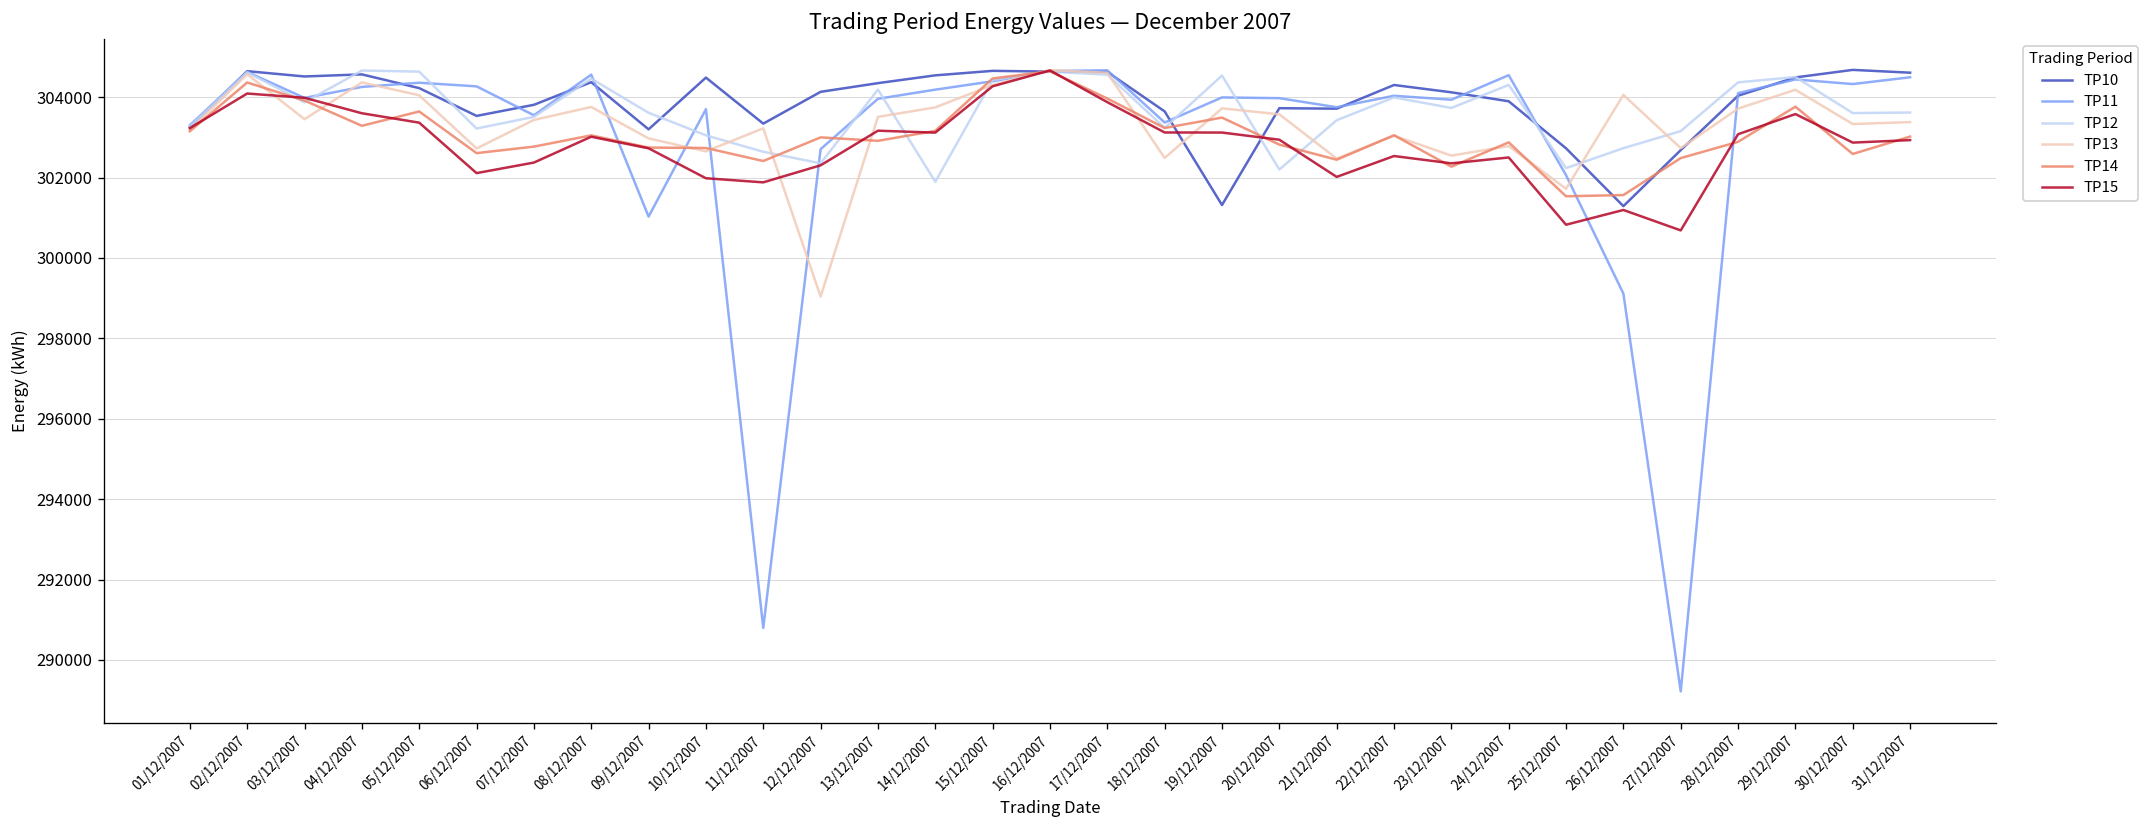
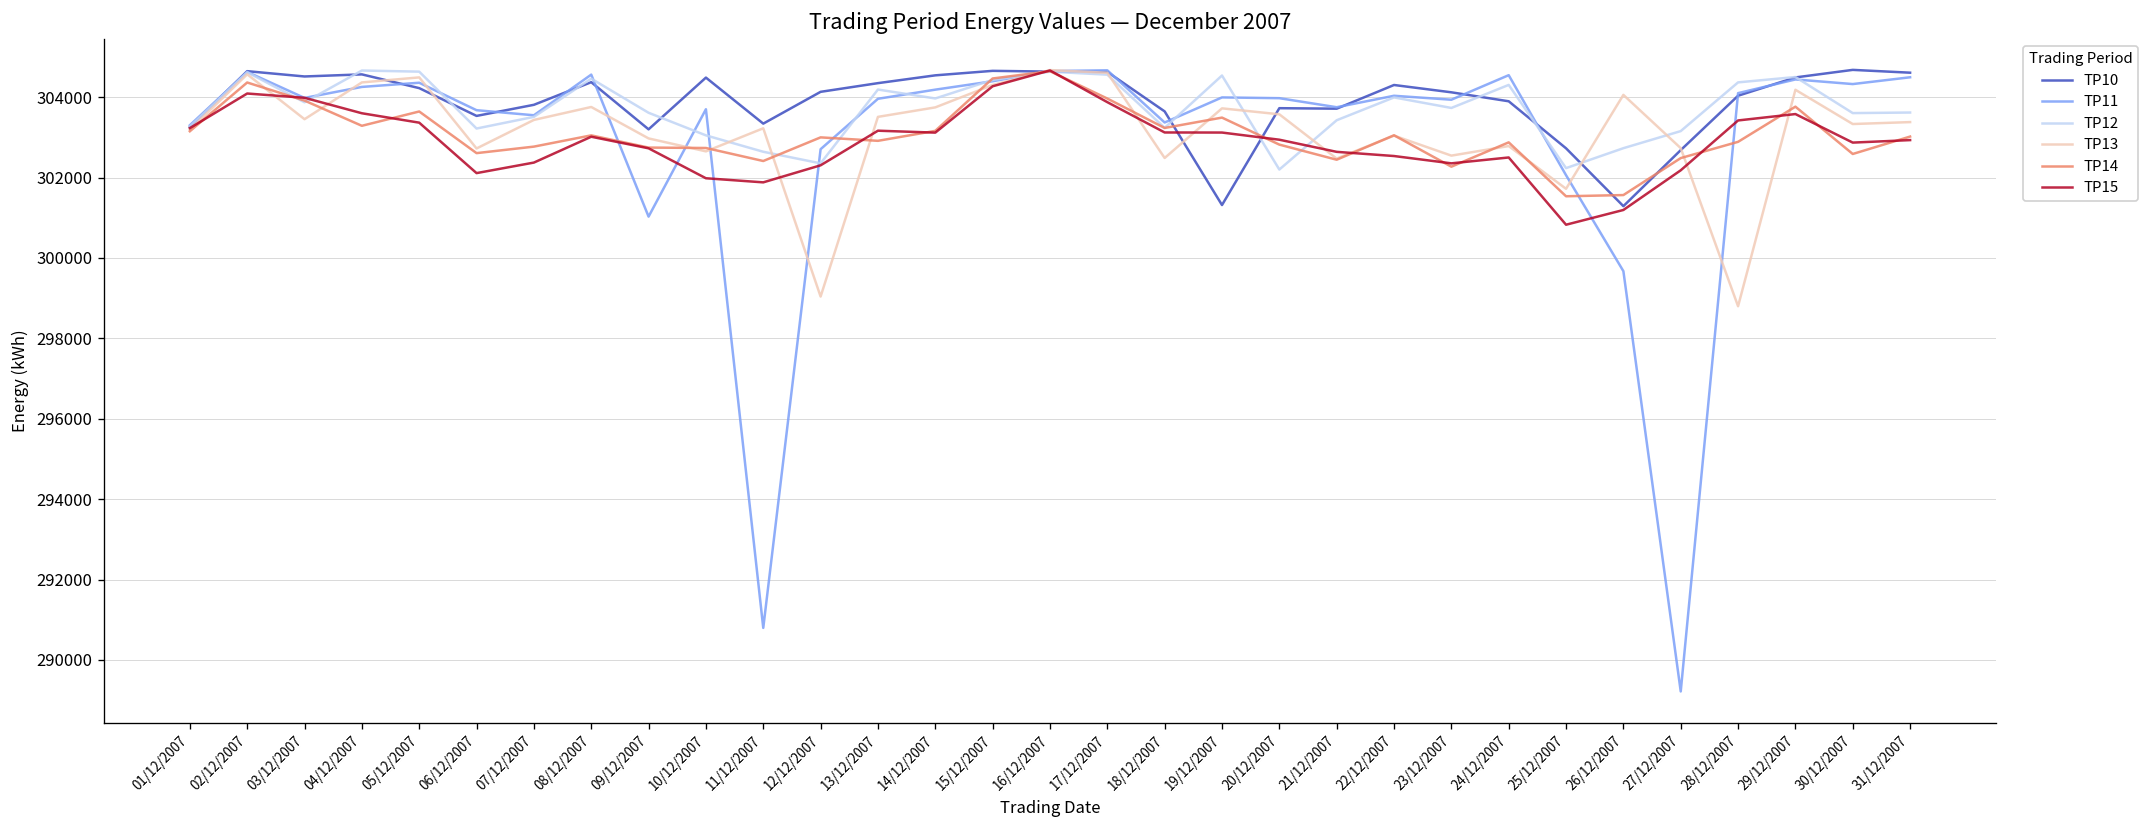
  {
    "TP10": {
      "03/12/2007": 304500,
      "04/12/2007": 304600,
      "05/12/2007": 304200,
      "06/12/2007": 303500,
      "07/12/2007": 303800,
      "08/12/2007": 304400,
      "09/12/2007": 303200,
      "10/12/2007": 304500,
      "11/12/2007": 303300,
      "12/12/2007": 304100,
      "13/12/2007": 304300,
      "14/12/2007": 304500,
      "15/12/2007": 304700,
      "18/12/2007": 303600,
      "19/12/2007": 301300,
      "20/12/2007": 303700,
      "22/12/2007": 304300,
      "23/12/2007": 304100,
      "24/12/2007": 303900,
      "25/12/2007": 302700,
      "26/12/2007": 301300,
      "30/12/2007": 304700,
      "31/12/2007": 304600
    },
    "TP11": {
      "04/12/2007": 304300,
      "05/12/2007": 304400,
-     "06/12/2007": 304300,
+     "06/12/2007": 303700,
      "08/12/2007": 304600,
      "09/12/2007": 301000,
      "10/12/2007": 303700,
      "11/12/2007": 290800,
      "12/12/2007": 302700,
      "13/12/2007": 304000,
      "14/12/2007": 304200,
      "18/12/2007": 303400,
      "19/12/2007": 304000,
      "20/12/2007": 304000,
      "23/12/2007": 303900,
      "24/12/2007": 304500,
      "25/12/2007": 302100,
-     "26/12/2007": 299100,
+     "26/12/2007": 299700,
      "27/12/2007": 289200,
      "30/12/2007": 304300,
      "31/12/2007": 304500
    },
    "TP12": {
      "04/12/2007": 304700,
      "05/12/2007": 304600,
      "06/12/2007": 303200,
      "08/12/2007": 304500,
      "09/12/2007": 303600,
      "10/12/2007": 303100,
      "11/12/2007": 302600,
      "13/12/2007": 304200,
-     "14/12/2007": 301900,
+     "14/12/2007": 304000,
      "19/12/2007": 304500,
      "20/12/2007": 302200,
      "21/12/2007": 303400,
      "23/12/2007": 303700,
      "24/12/2007": 304300,
      "25/12/2007": 302200,
      "26/12/2007": 302700,
      "27/12/2007": 303200,
      "28/12/2007": 304400,
      "30/12/2007": 303600,
      "31/12/2007": 303600
    },
    "TP13": {
      "03/12/2007": 303500,
      "04/12/2007": 304400,
-     "05/12/2007": 304000,
+     "05/12/2007": 304500,
      "06/12/2007": 302700,
      "08/12/2007": 303800,
      "09/12/2007": 303000,
      "10/12/2007": 302700,
      "11/12/2007": 303200,
      "12/12/2007": 299000,
      "13/12/2007": 303500,
      "14/12/2007": 303700,
      "18/12/2007": 302500,
      "19/12/2007": 303700,
      "20/12/2007": 303600,
      "23/12/2007": 302500,
      "24/12/2007": 302800,
      "25/12/2007": 301700,
      "26/12/2007": 304100,
-     "28/12/2007": 303700,
+     "28/12/2007": 298800,
      "29/12/2007": 304200,
      "30/12/2007": 303300,
      "31/12/2007": 303400
    },
    "TP14": {
      "02/12/2007": 304400,
      "04/12/2007": 303300,
      "05/12/2007": 303600,
      "06/12/2007": 302600,
      "07/12/2007": 302800,
      "10/12/2007": 302700,
      "11/12/2007": 302400,
      "12/12/2007": 303000,
      "13/12/2007": 302900,
      "17/12/2007": 304000,
      "19/12/2007": 303500,
      "20/12/2007": 302800,
      "23/12/2007": 302300,
      "24/12/2007": 302900,
      "25/12/2007": 301500,
      "26/12/2007": 301600,
      "27/12/2007": 302500,
      "28/12/2007": 302900,
      "29/12/2007": 303800,
      "30/12/2007": 302600,
      "31/12/2007": 303000
    },
    "TP15": {
      "02/12/2007": 304100,
      "04/12/2007": 303600,
      "05/12/2007": 303400,
      "06/12/2007": 302100,
      "07/12/2007": 302400,
      "10/12/2007": 302000,
      "11/12/2007": 301900,
      "13/12/2007": 303200,
      "17/12/2007": 303900,
      "18/12/2007": 303100,
      "19/12/2007": 303100,
      "20/12/2007": 302900,
-     "21/12/2007": 302000,
+     "21/12/2007": 302600,
      "22/12/2007": 302500,
      "23/12/2007": 302400,
      "24/12/2007": 302500,
      "25/12/2007": 300800,
      "26/12/2007": 301200,
-     "27/12/2007": 300700,
-     "28/12/2007": 303100,
+     "27/12/2007": 302200,
+     "28/12/2007": 303400,
      "29/12/2007": 303600,
      "30/12/2007": 302900,
      "31/12/2007": 302900
    }
  }
